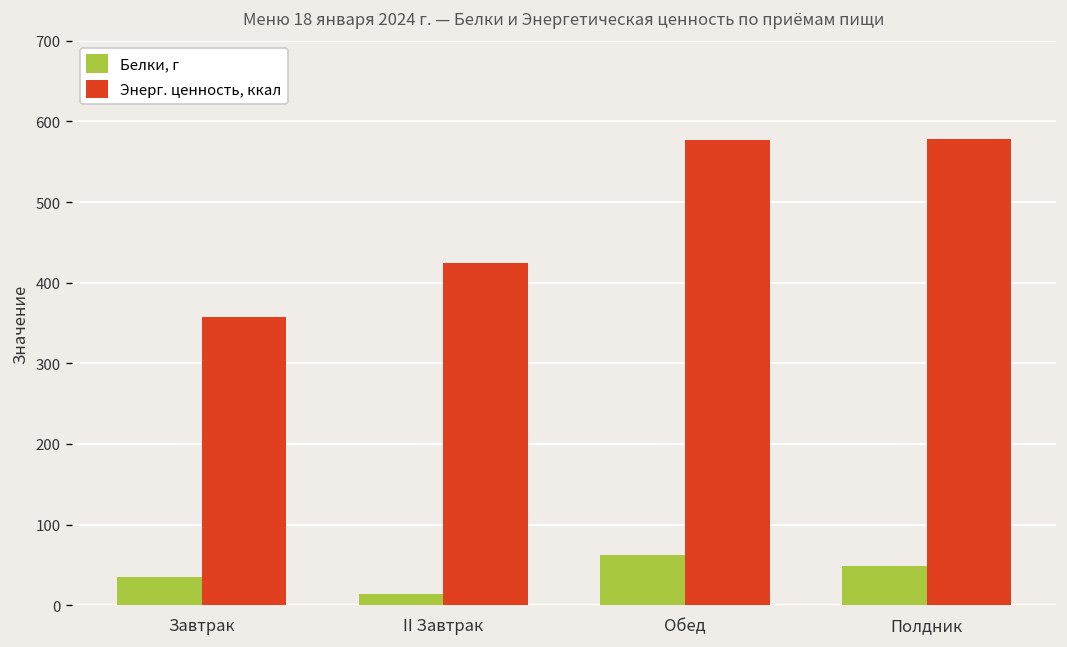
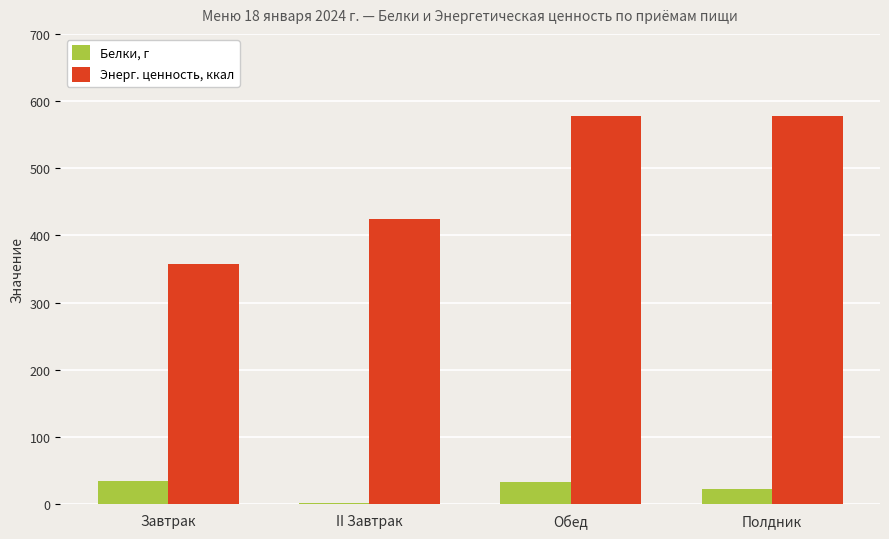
  {
    "Белки, г": {
      "Завтрак": 40,
-     "II Завтрак": 10,
-     "Обед": 60,
-     "Полдник": 50
+     "II Завтрак": 0,
+     "Обед": 30,
+     "Полдник": 20
    },
    "Энерг. ценность, ккал": {
      "Завтрак": 360,
      "II Завтрак": 420,
      "Обед": 580,
      "Полдник": 580
    }
  }
